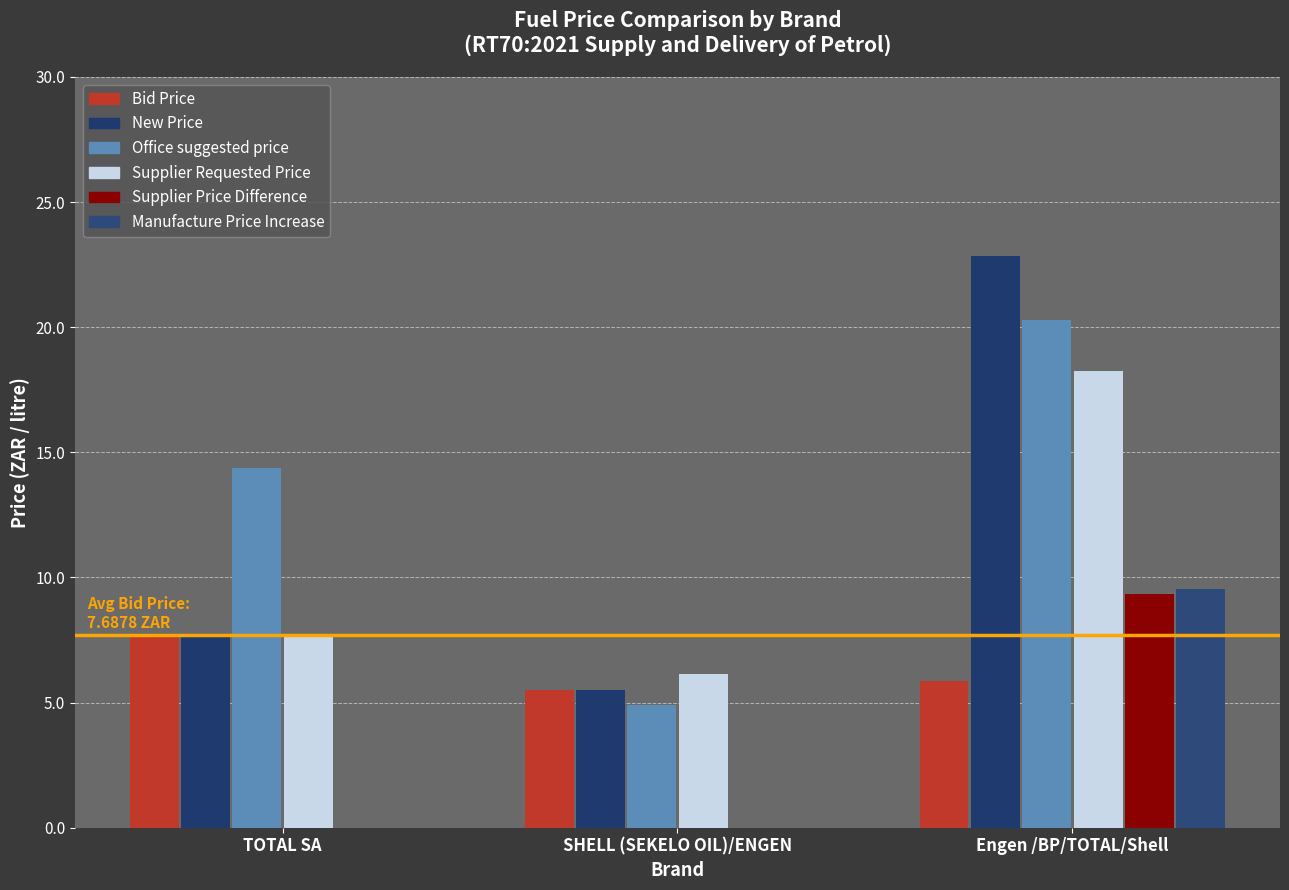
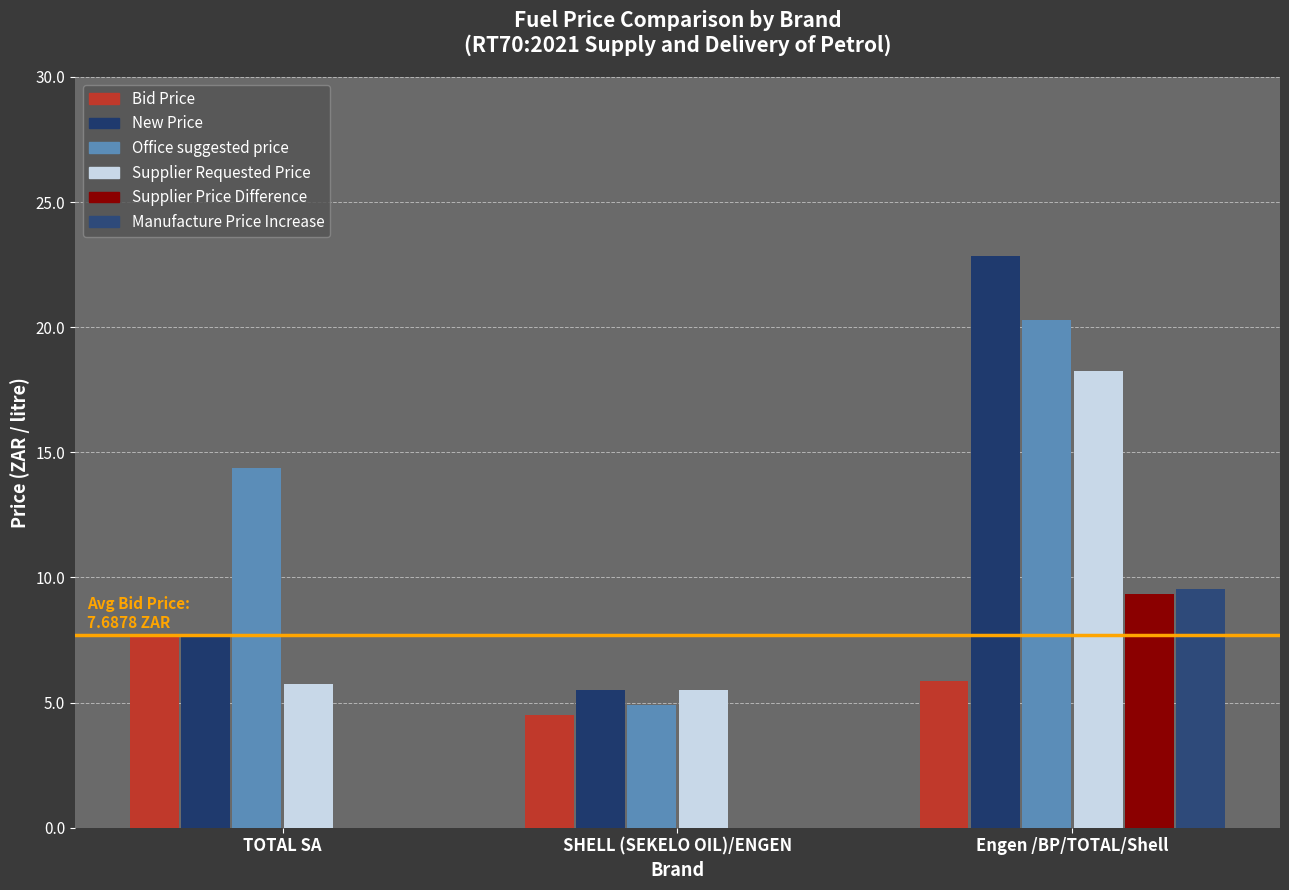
  {
    "Bid Price": {
-     "SHELL (SEKELO OIL)/ENGEN": 5.5,
+     "SHELL (SEKELO OIL)/ENGEN": 4.5,
      "Engen /BP/TOTAL/Shell": 5.9
    },
    "Office suggested price": {
      "TOTAL SA": 14.4,
      "SHELL (SEKELO OIL)/ENGEN": 4.9,
      "Engen /BP/TOTAL/Shell": 20.3
    },
    "Supplier Requested Price": {
-     "TOTAL SA": 7.7,
-     "SHELL (SEKELO OIL)/ENGEN": 6.1,
+     "TOTAL SA": 5.7,
+     "SHELL (SEKELO OIL)/ENGEN": 5.5,
      "Engen /BP/TOTAL/Shell": 18.2
    },
    "Supplier Price Difference": {
      "TOTAL SA": 0.0,
      "SHELL (SEKELO OIL)/ENGEN": 0.0,
      "Engen /BP/TOTAL/Shell": 9.3
    }
  }
